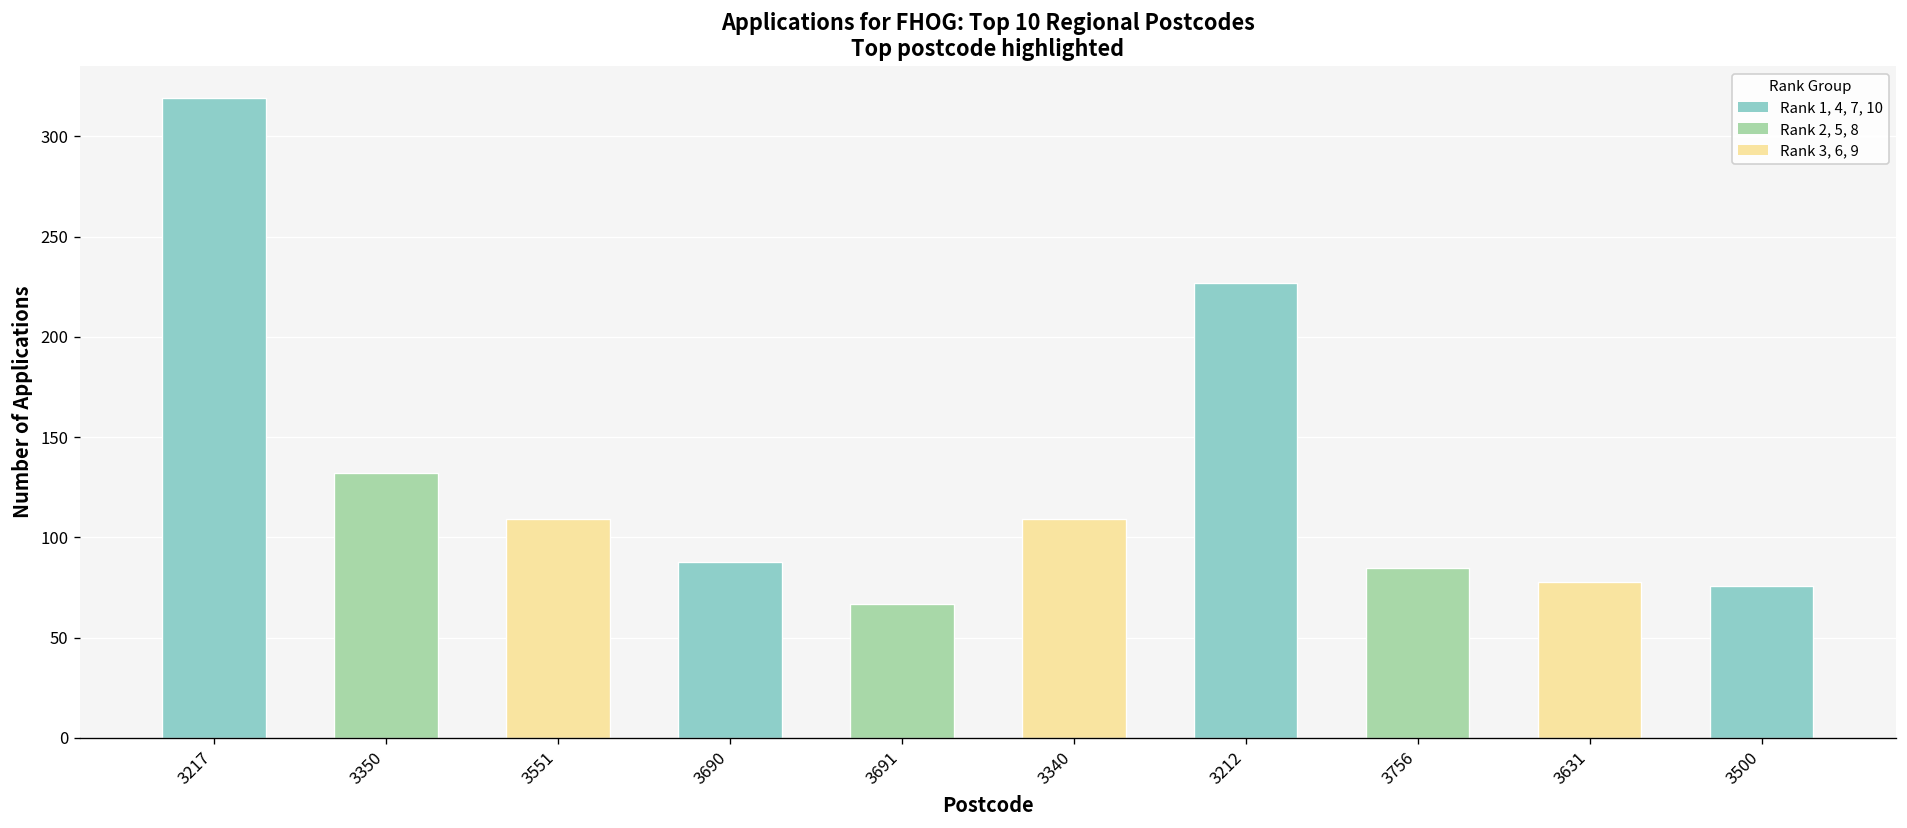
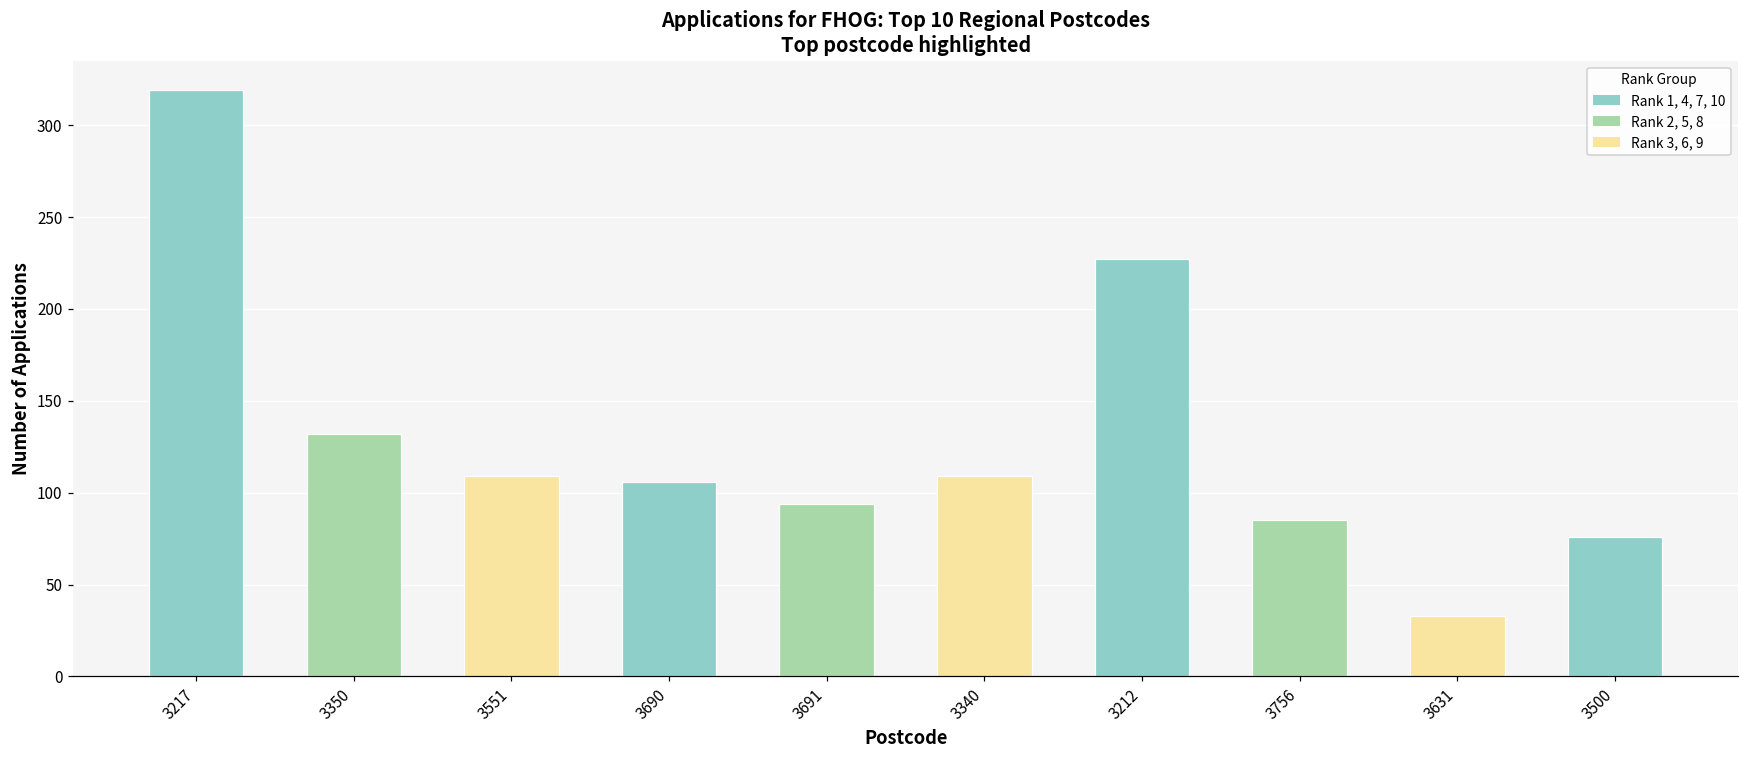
  {
    "3217": 319,
    "3350": 132,
    "3551": 109,
-   "3690": 88,
-   "3691": 67,
+   "3690": 106,
+   "3691": 94,
    "3340": 109,
    "3212": 227,
    "3756": 85,
-   "3631": 78,
+   "3631": 33,
    "3500": 76
  }
